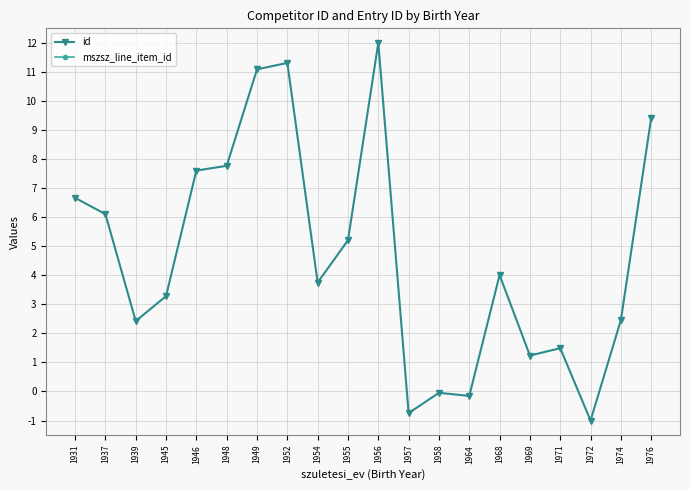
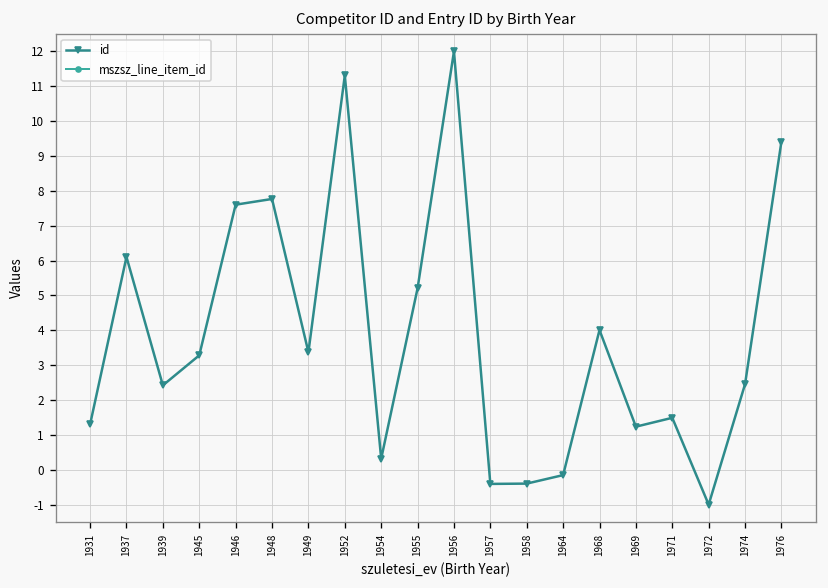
  {
-   "1931": 6.7,
+   "1931": 1.3,
    "1937": 6.1,
    "1939": 2.4,
    "1945": 3.3,
    "1946": 7.6,
    "1948": 7.8,
-   "1949": 11.1,
+   "1949": 3.4,
    "1952": 11.3,
-   "1954": 3.7,
+   "1954": 0.3,
    "1955": 5.2,
    "1956": 12.0,
-   "1957": -0.7,
-   "1958": 0.0,
+   "1957": -0.4,
+   "1958": -0.4,
    "1964": -0.2,
    "1968": 4.0,
    "1969": 1.2,
    "1971": 1.5,
    "1972": -1.0,
    "1974": 2.5,
    "1976": 9.4
  }
